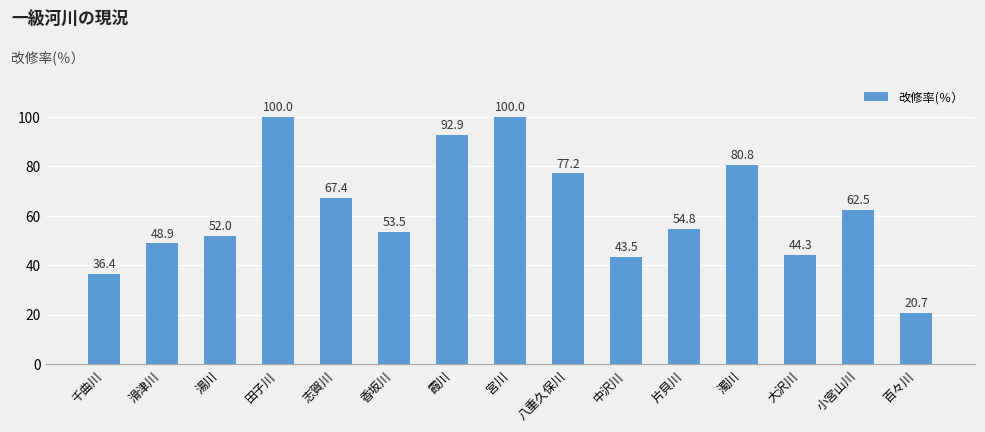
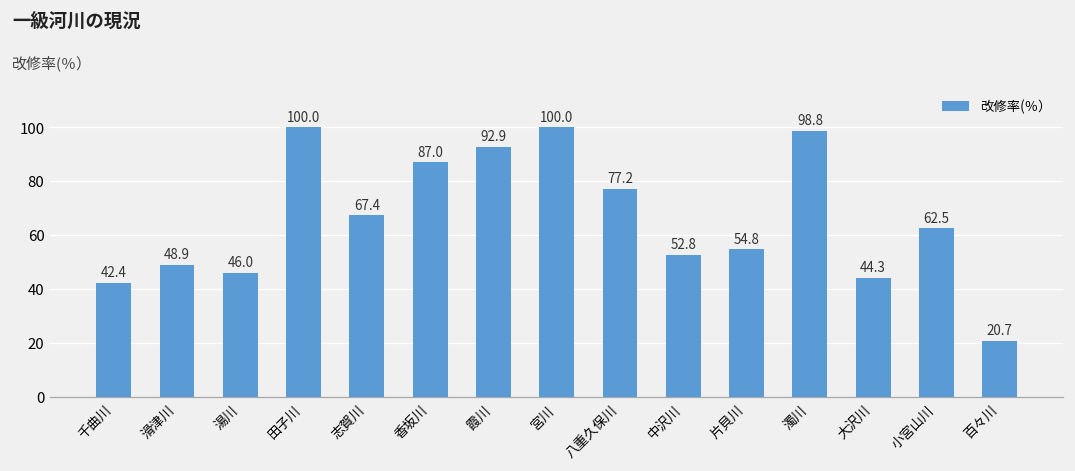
  {
-   "千曲川": 36.4,
+   "千曲川": 42.4,
    "滑津川": 48.9,
-   "湯川": 52.0,
+   "湯川": 46.0,
    "田子川": 100.0,
    "志賀川": 67.4,
-   "香坂川": 53.5,
+   "香坂川": 87.0,
    "霞川": 92.9,
    "宮川": 100.0,
    "八重久保川": 77.2,
-   "中沢川": 43.5,
+   "中沢川": 52.8,
    "片貝川": 54.8,
-   "濁川": 80.8,
+   "濁川": 98.8,
    "大沢川": 44.3,
    "小宮山川": 62.5,
    "百々川": 20.7
  }
